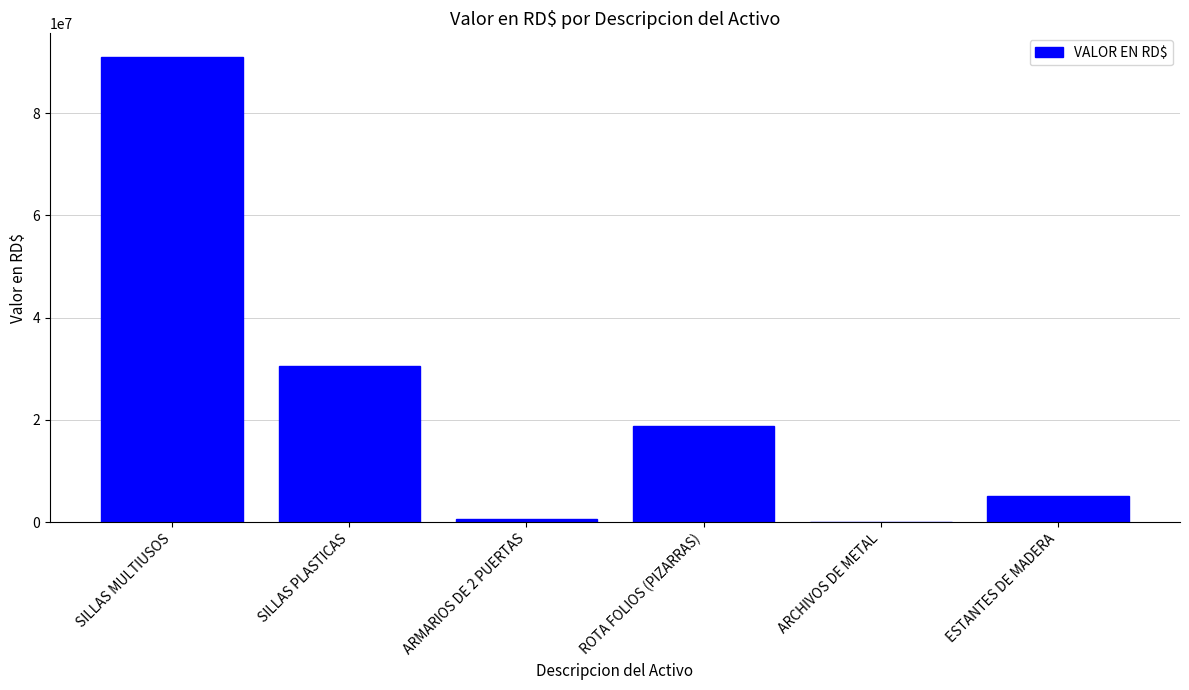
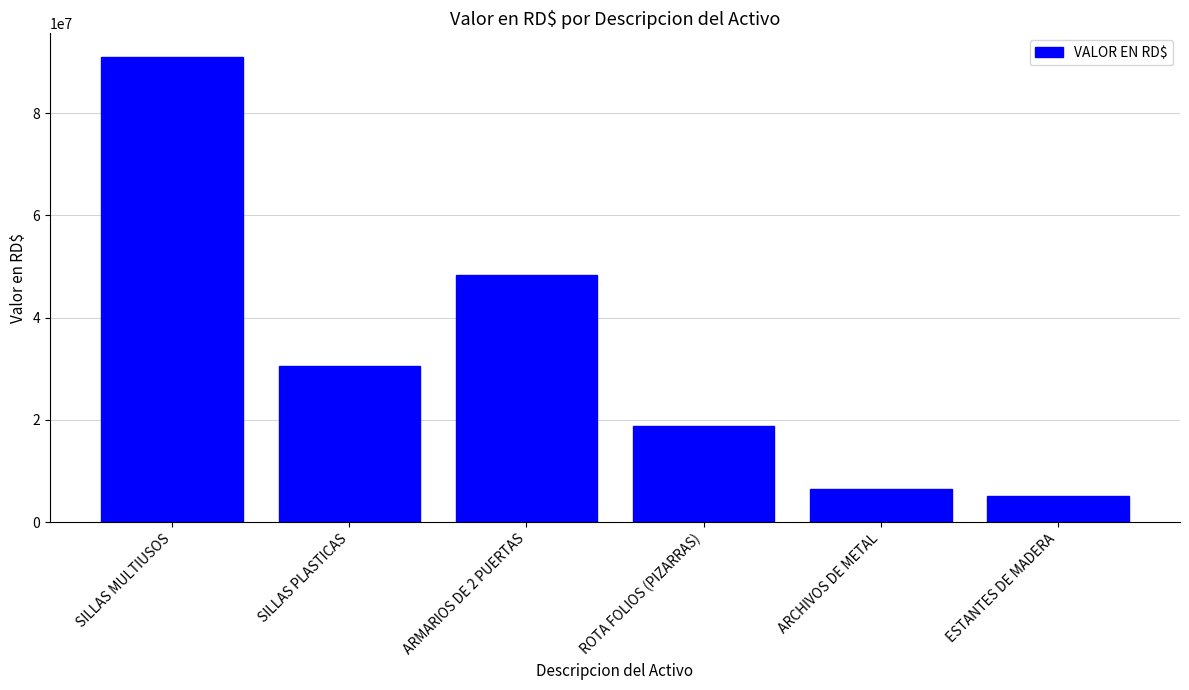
  {
    "SILLAS MULTIUSOS": 91000000,
    "SILLAS PLASTICAS": 30000000,
-   "ARMARIOS DE 2 PUERTAS": 1000000,
+   "ARMARIOS DE 2 PUERTAS": 48000000,
    "ROTA FOLIOS (PIZARRAS)": 19000000,
-   "ARCHIVOS DE METAL": 0,
+   "ARCHIVOS DE METAL": 6000000,
    "ESTANTES DE MADERA": 5000000
  }
